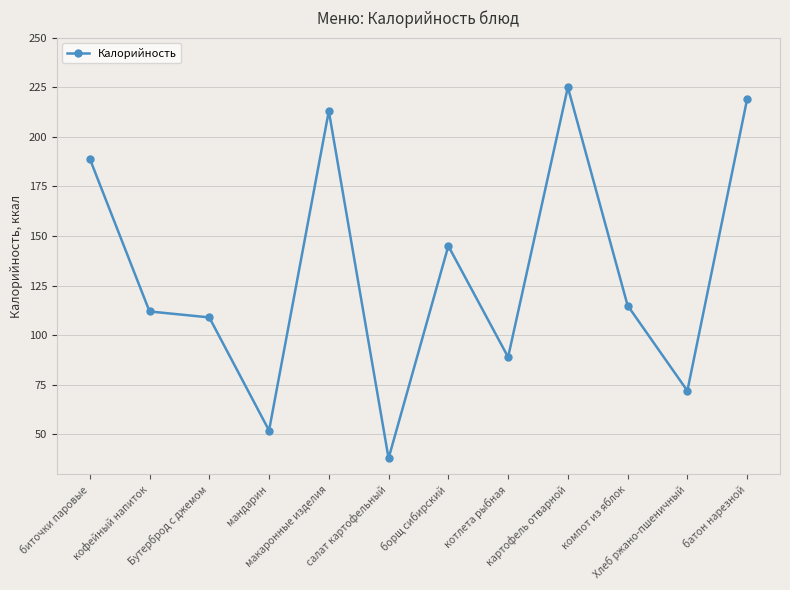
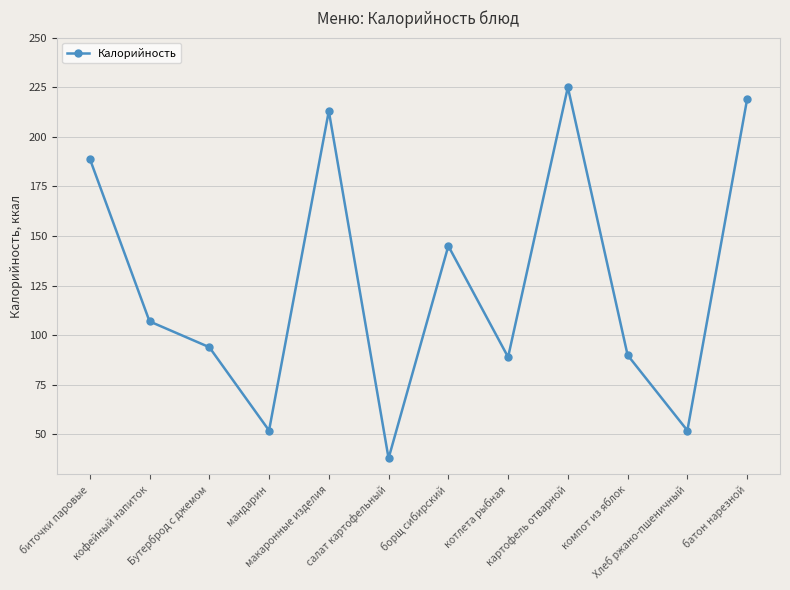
  {
    "биточки паровые": 189,
-   "кофейный напиток": 112,
-   "Бутерброд с джемом": 109,
+   "кофейный напиток": 107,
+   "Бутерброд с джемом": 94,
    "мандарин": 52,
    "макаронные изделия": 213,
    "салат картофельный": 38,
    "борщ сибирский": 145,
    "котлета рыбная": 89,
    "картофель отварной": 225,
-   "компот из яблок": 115,
-   "Хлеб ржано-пшеничный": 72,
+   "компот из яблок": 90,
+   "Хлеб ржано-пшеничный": 52,
    "батон нарезной": 219
  }
